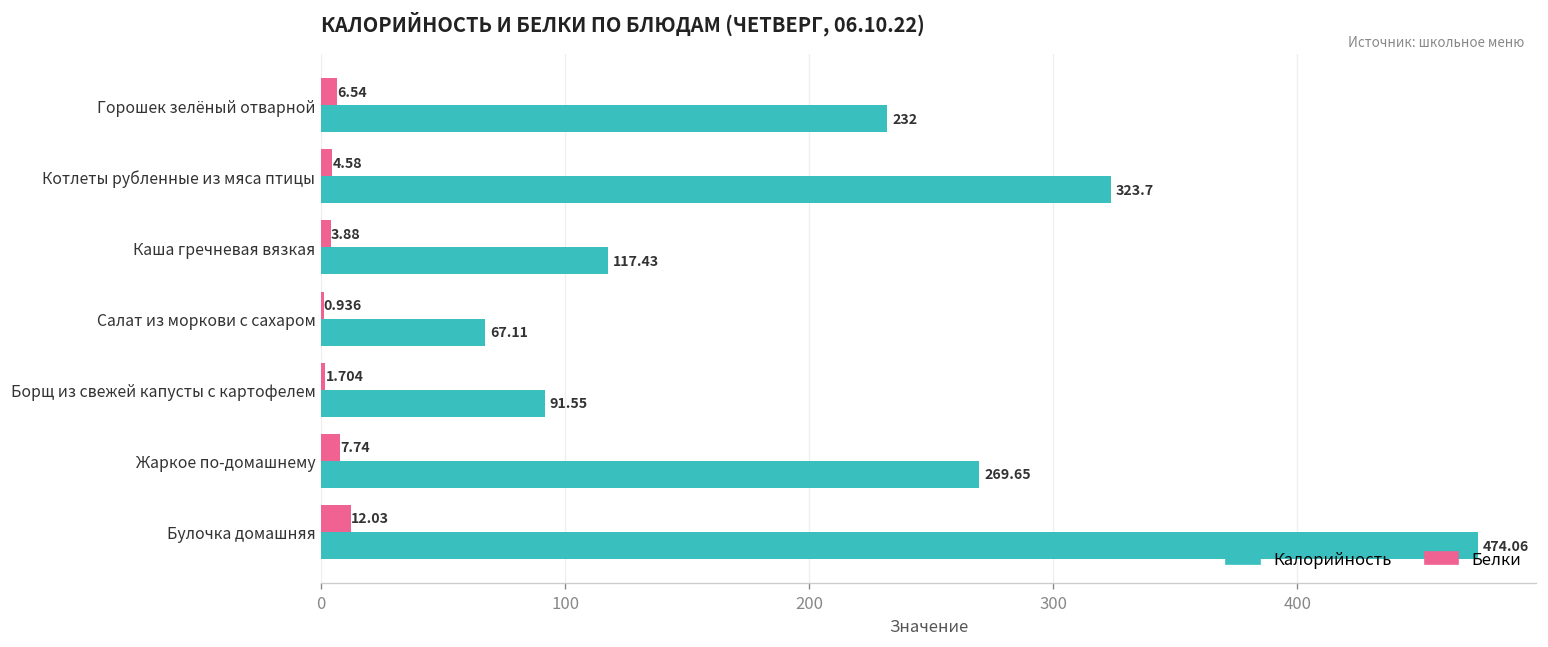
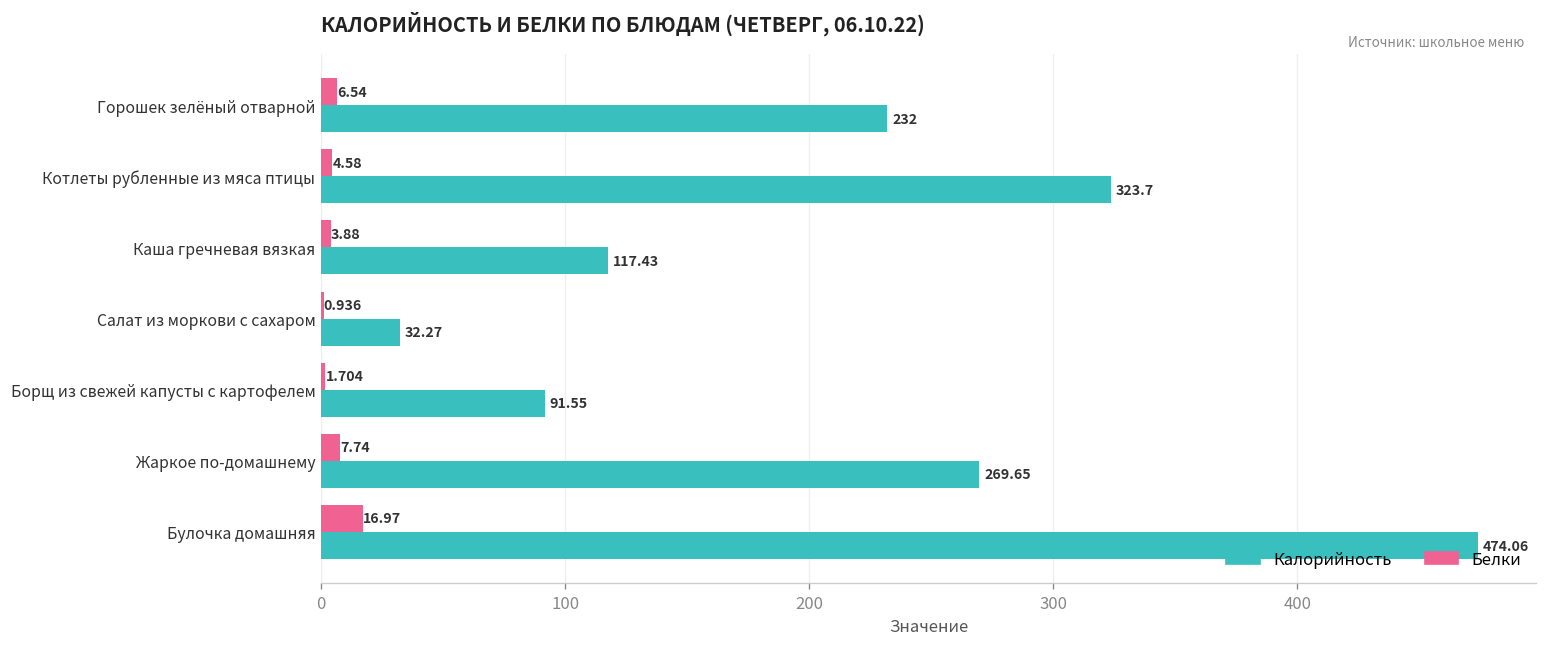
  {
    "Калорийность": {
      "Горошек зелёный отварной": 232,
      "Котлеты рубленные из мяса птицы": 323.7,
      "Каша гречневая вязкая": 117.43,
-     "Салат из моркови с сахаром": 67.11,
+     "Салат из моркови с сахаром": 32.27,
      "Борщ из свежей капусты с картофелем": 91.55,
      "Жаркое по-домашнему": 269.65,
      "Булочка домашняя": 474.06
    },
    "Белки": {
      "Горошек зелёный отварной": 6.54,
      "Котлеты рубленные из мяса птицы": 4.58,
      "Каша гречневая вязкая": 3.88,
      "Салат из моркови с сахаром": 0.936,
      "Борщ из свежей капусты с картофелем": 1.704,
      "Жаркое по-домашнему": 7.74,
-     "Булочка домашняя": 12.03
+     "Булочка домашняя": 16.97
    }
  }
